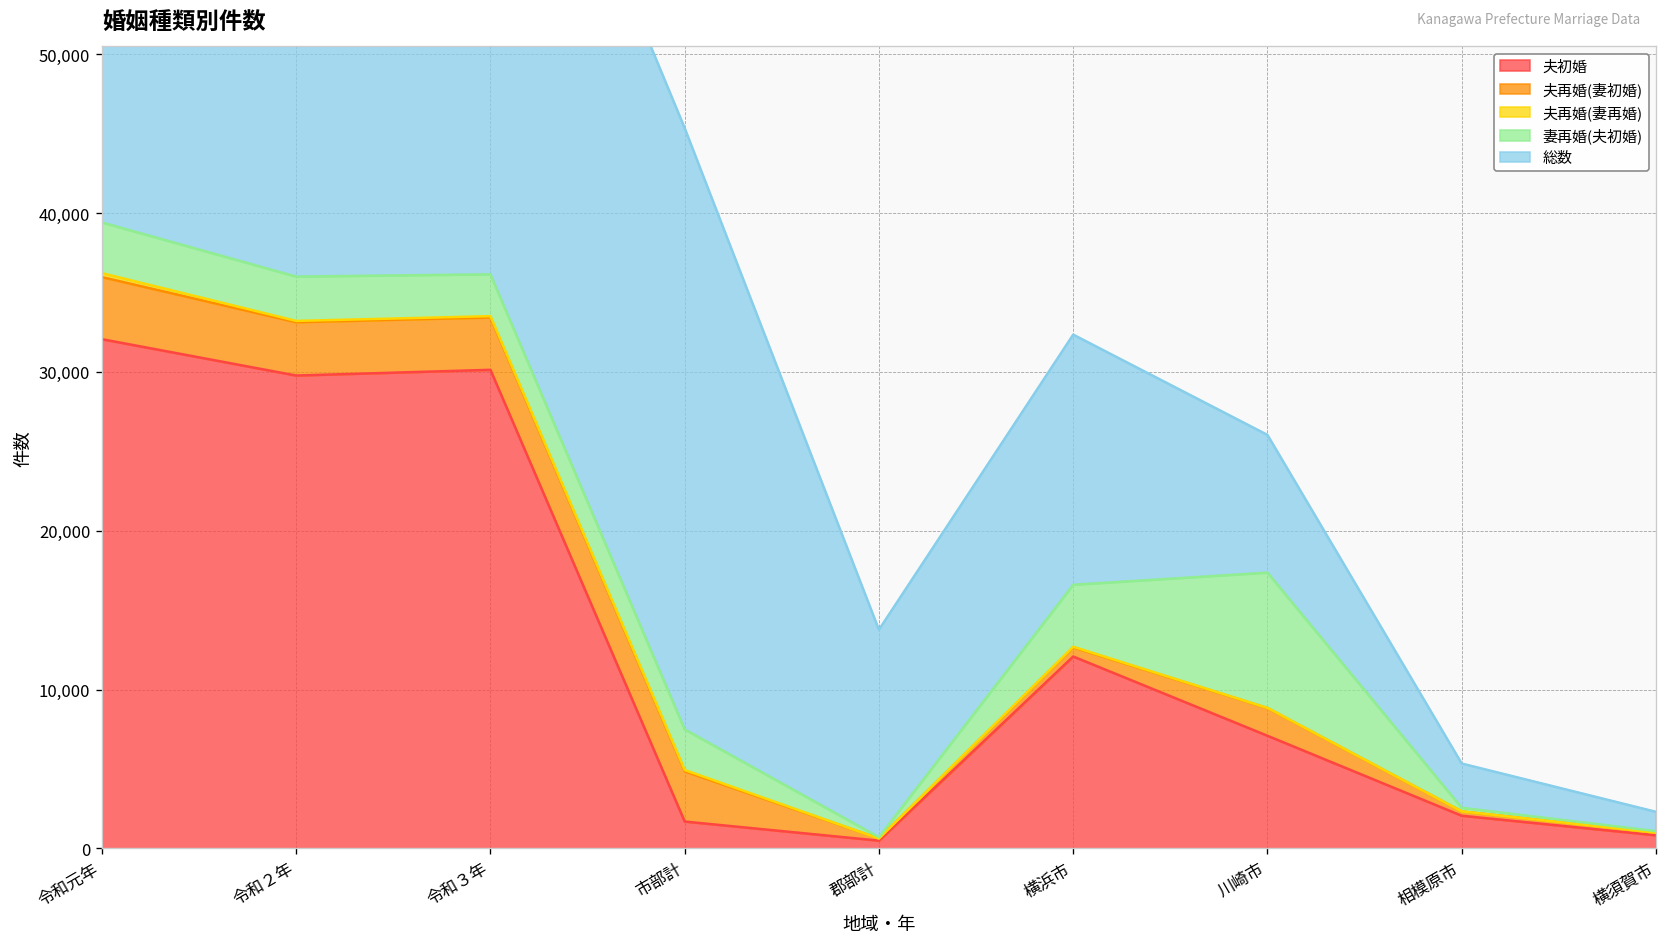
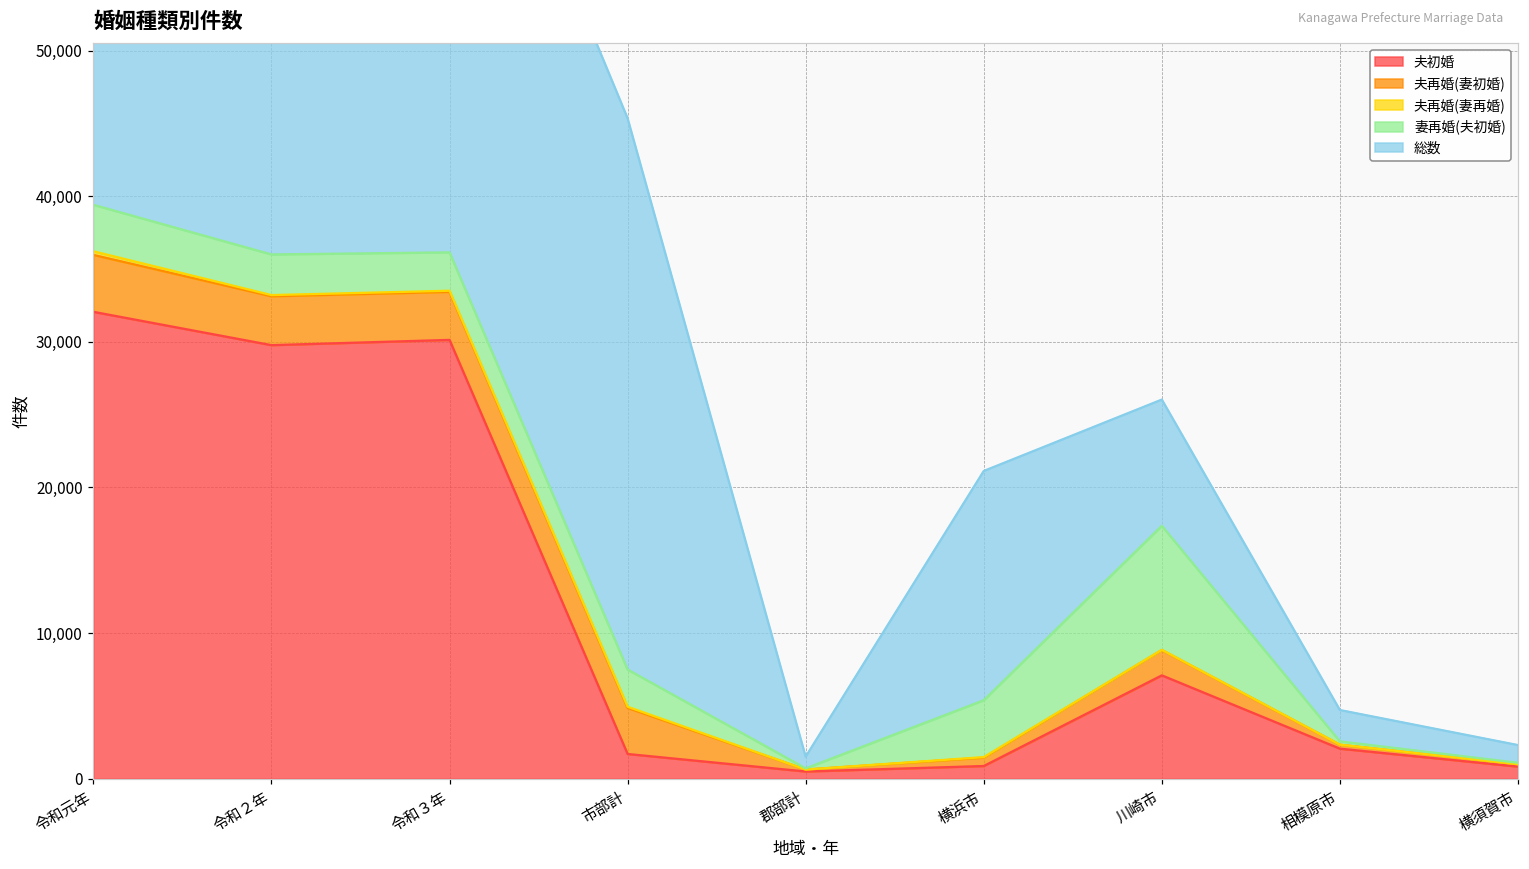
  {
    "夫初婚": {
      "令和元年": "32,100",
      "令和２年": "29,800",
      "令和３年": "30,100",
      "市部計": "1,700",
-     "横浜市": "12,100",
+     "横浜市": "900",
      "川崎市": "7,100",
      "相模原市": "2,100"
    },
    "夫再婚(妻初婚)": {
      "令和元年": "3,900"
    },
    "夫再婚(妻再婚)": {
      "令和元年": "200"
    },
    "妻再婚(夫初婚)": {
      "令和元年": "3,200",
      "令和２年": "2,800",
      "令和３年": "2,600",
      "市部計": "2,600",
      "横浜市": "3,900",
      "川崎市": "8,500",
      "相模原市": "200"
    },
    "総数": {
      "市部計": "37,900",
-     "郡部計": "13,100",
+     "郡部計": "800",
      "横浜市": "15,700",
      "川崎市": "8,700",
-     "相模原市": "2,800",
+     "相模原市": "2,200",
      "横須賀市": "1,200"
    }
  }
